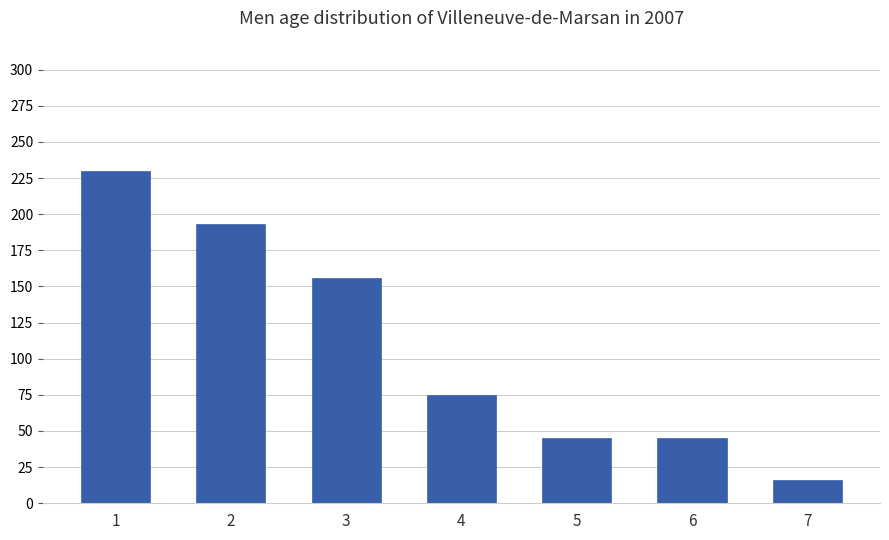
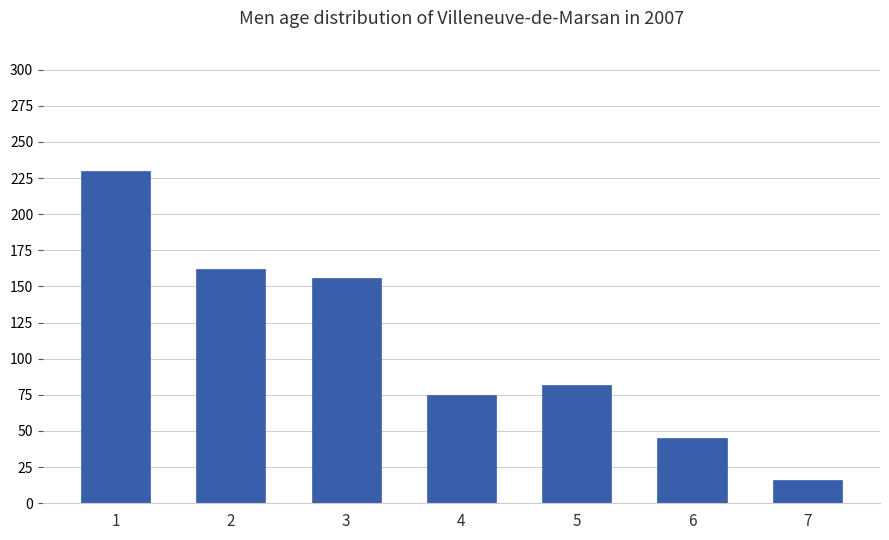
  {
    "1": 230,
-   "2": 193,
+   "2": 162,
    "3": 156,
    "4": 75,
-   "5": 45,
+   "5": 82,
    "6": 45,
    "7": 16
  }
